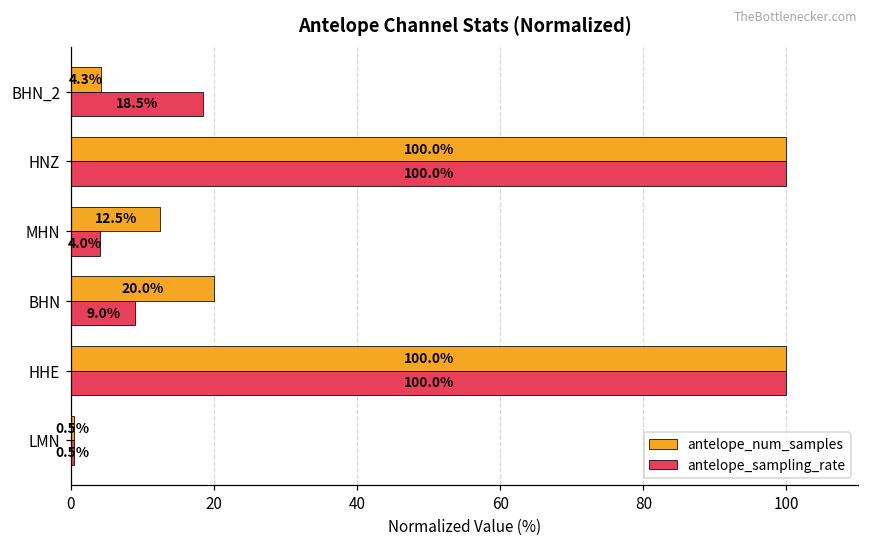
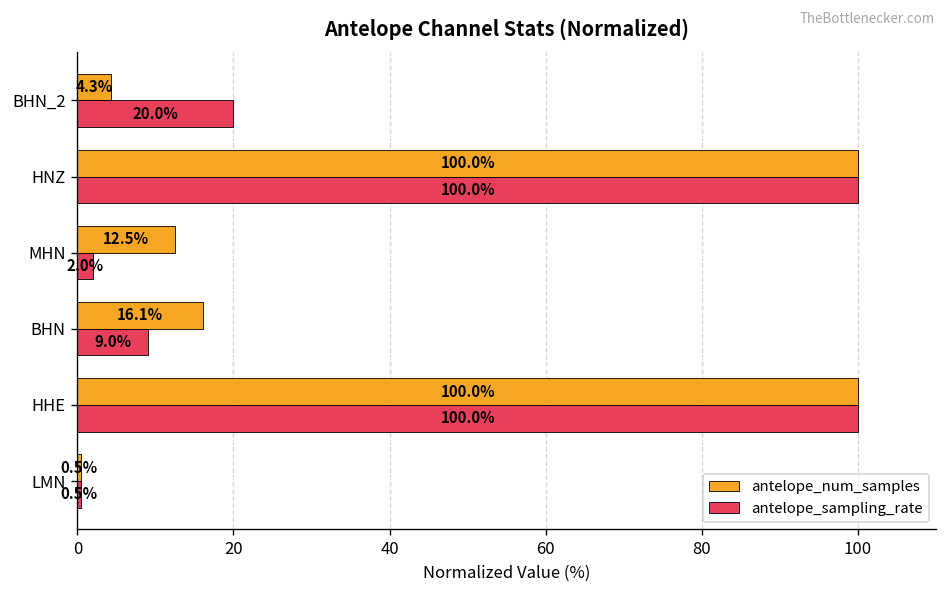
  {
    "antelope_num_samples": {
      "BHN_2": "4.3%",
      "HNZ": "100.0%",
      "MHN": "12.5%",
-     "BHN": "20.0%",
+     "BHN": "16.1%",
      "HHE": "100.0%",
      "LMN": "0.5%"
    },
    "antelope_sampling_rate": {
-     "BHN_2": "18.5%",
+     "BHN_2": "20.0%",
      "HNZ": "100.0%",
-     "MHN": "4.0%",
+     "MHN": "2.0%",
      "BHN": "9.0%",
      "HHE": "100.0%",
      "LMN": "0.5%"
    }
  }
